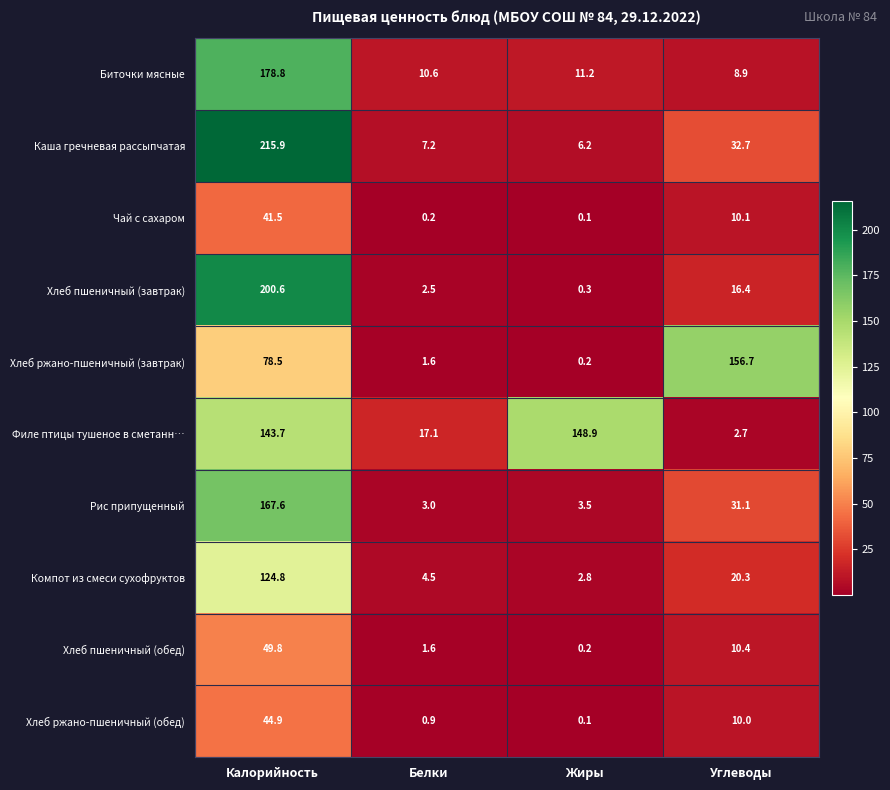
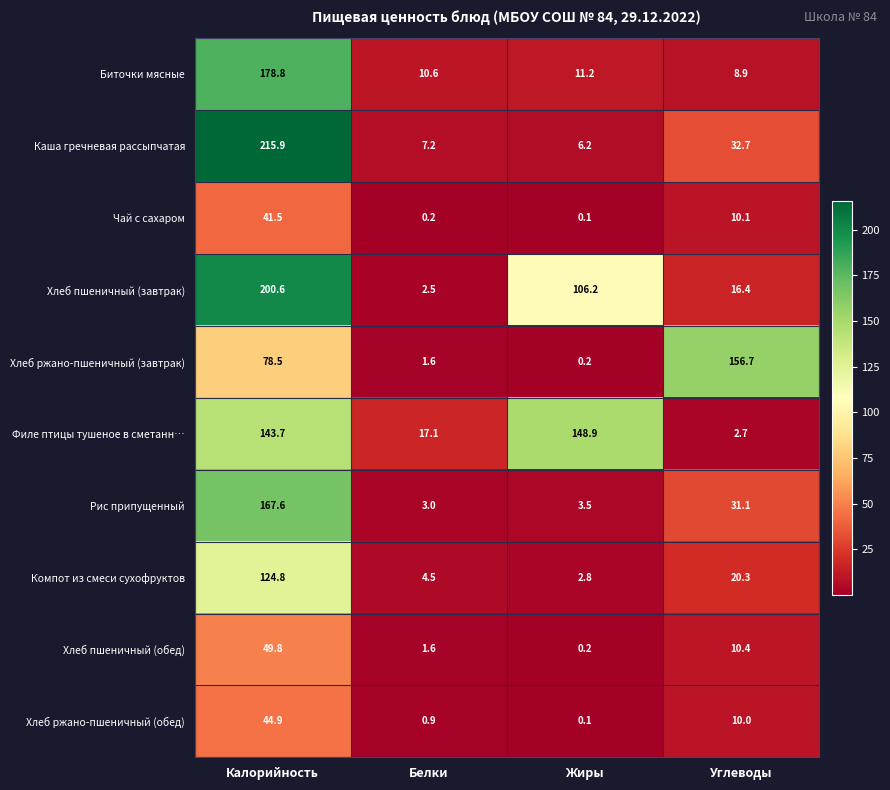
  {
    "Биточки мясные": {
      "Калорийность": 178.8,
      "Белки": 10.6,
      "Жиры": 11.2,
      "Углеводы": 8.9
    },
    "Каша гречневая рассыпчатая": {
      "Калорийность": 215.9,
      "Белки": 7.2,
      "Жиры": 6.2,
      "Углеводы": 32.7
    },
    "Чай с сахаром": {
      "Калорийность": 41.5,
      "Белки": 0.2,
      "Жиры": 0.1,
      "Углеводы": 10.1
    },
    "Хлеб пшеничный (завтрак)": {
      "Калорийность": 200.6,
      "Белки": 2.5,
-     "Жиры": 0.3,
+     "Жиры": 106.2,
      "Углеводы": 16.4
    },
    "Хлеб ржано-пшеничный (завтрак)": {
      "Калорийность": 78.5,
      "Белки": 1.6,
      "Жиры": 0.2,
      "Углеводы": 156.7
    },
    "Филе птицы тушеное в сметанн…": {
      "Калорийность": 143.7,
      "Белки": 17.1,
      "Жиры": 148.9,
      "Углеводы": 2.7
    },
    "Рис припущенный": {
      "Калорийность": 167.6,
      "Белки": 3.0,
      "Жиры": 3.5,
      "Углеводы": 31.1
    },
    "Компот из смеси сухофруктов": {
      "Калорийность": 124.8,
      "Белки": 4.5,
      "Жиры": 2.8,
      "Углеводы": 20.3
    },
    "Хлеб пшеничный (обед)": {
      "Калорийность": 49.8,
      "Белки": 1.6,
      "Жиры": 0.2,
      "Углеводы": 10.4
    },
    "Хлеб ржано-пшеничный (обед)": {
      "Калорийность": 44.9,
      "Белки": 0.9,
      "Жиры": 0.1,
      "Углеводы": 10.0
    }
  }
